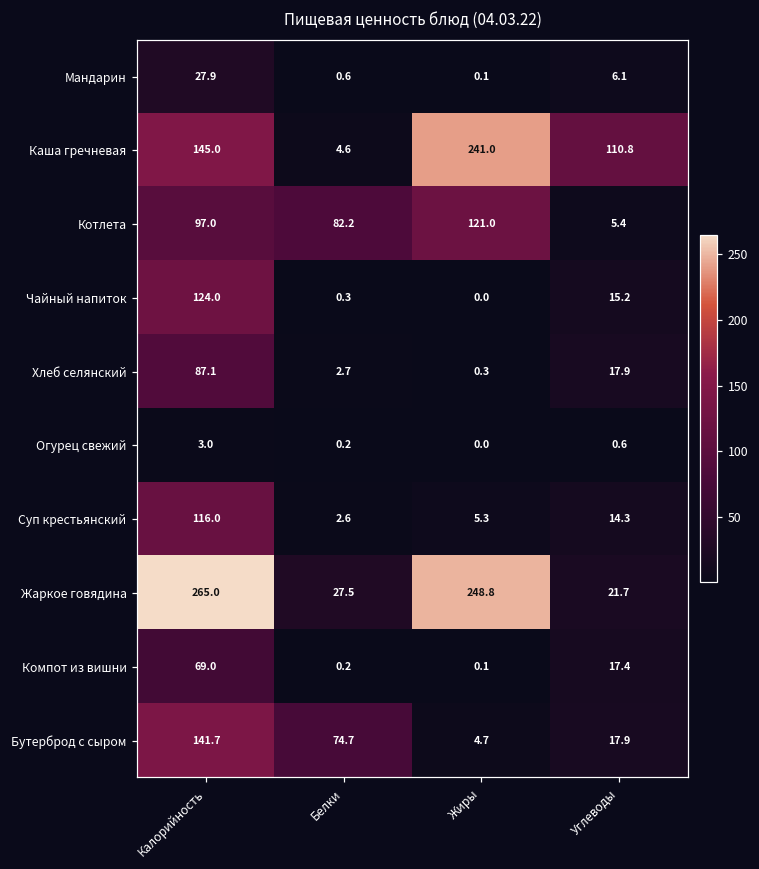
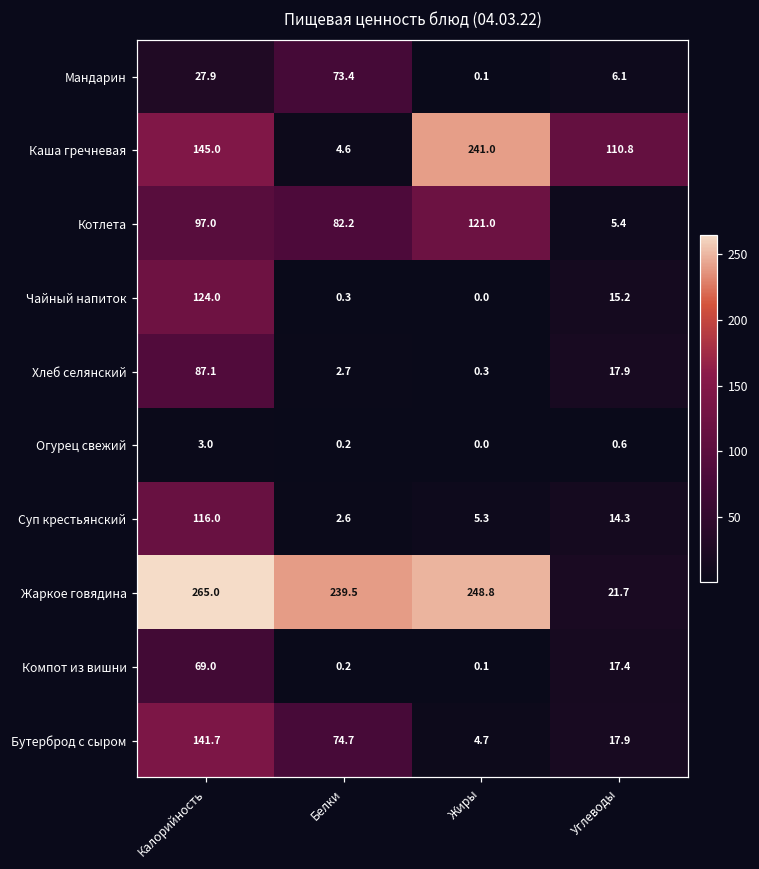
  {
    "Мандарин": {
      "Калорийность": 27.9,
-     "Белки": 0.6,
+     "Белки": 73.4,
      "Жиры": 0.1,
      "Углеводы": 6.1
    },
    "Каша гречневая": {
      "Калорийность": 145.0,
      "Белки": 4.6,
      "Жиры": 241.0,
      "Углеводы": 110.8
    },
    "Котлета": {
      "Калорийность": 97.0,
      "Белки": 82.2,
      "Жиры": 121.0,
      "Углеводы": 5.4
    },
    "Чайный напиток": {
      "Калорийность": 124.0,
      "Белки": 0.3,
      "Жиры": 0.0,
      "Углеводы": 15.2
    },
    "Хлеб селянский": {
      "Калорийность": 87.1,
      "Белки": 2.7,
      "Жиры": 0.3,
      "Углеводы": 17.9
    },
    "Огурец свежий": {
      "Калорийность": 3.0,
      "Белки": 0.2,
      "Жиры": 0.0,
      "Углеводы": 0.6
    },
    "Суп крестьянский": {
      "Калорийность": 116.0,
      "Белки": 2.6,
      "Жиры": 5.3,
      "Углеводы": 14.3
    },
    "Жаркое говядина": {
      "Калорийность": 265.0,
-     "Белки": 27.5,
+     "Белки": 239.5,
      "Жиры": 248.8,
      "Углеводы": 21.7
    },
    "Компот из вишни": {
      "Калорийность": 69.0,
      "Белки": 0.2,
      "Жиры": 0.1,
      "Углеводы": 17.4
    },
    "Бутерброд с сыром": {
      "Калорийность": 141.7,
      "Белки": 74.7,
      "Жиры": 4.7,
      "Углеводы": 17.9
    }
  }
